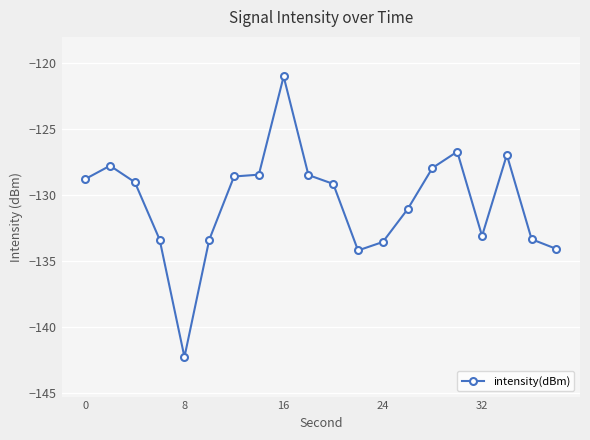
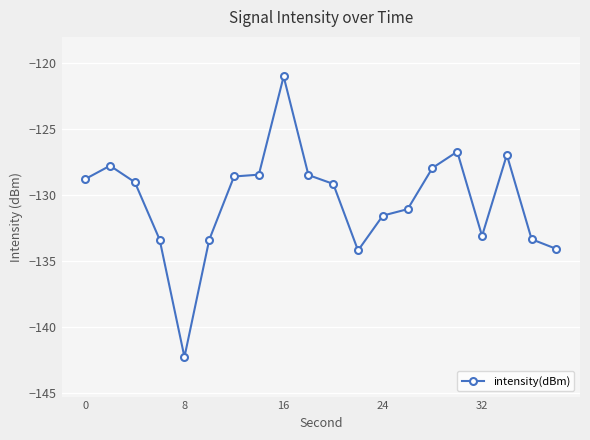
  {
    "0": -128.8,
    "8": -142.3,
    "16": -121.0,
-   "24": -133.6,
+   "24": -131.6,
    "32": -133.1
  }
